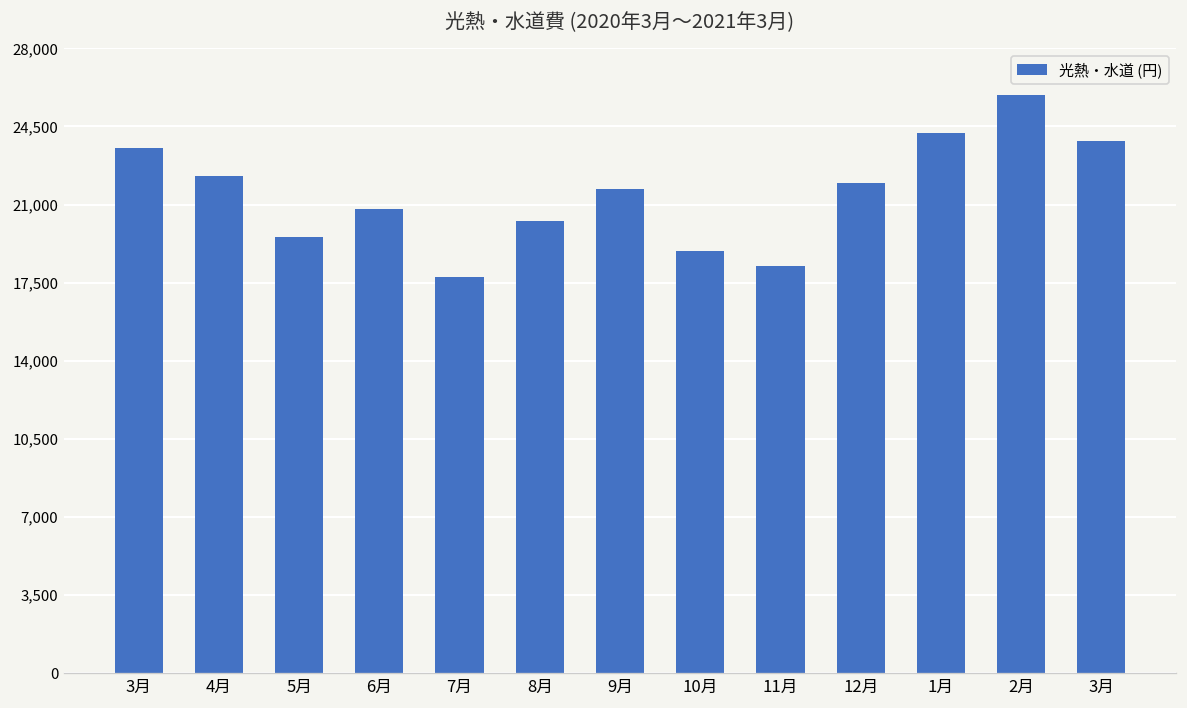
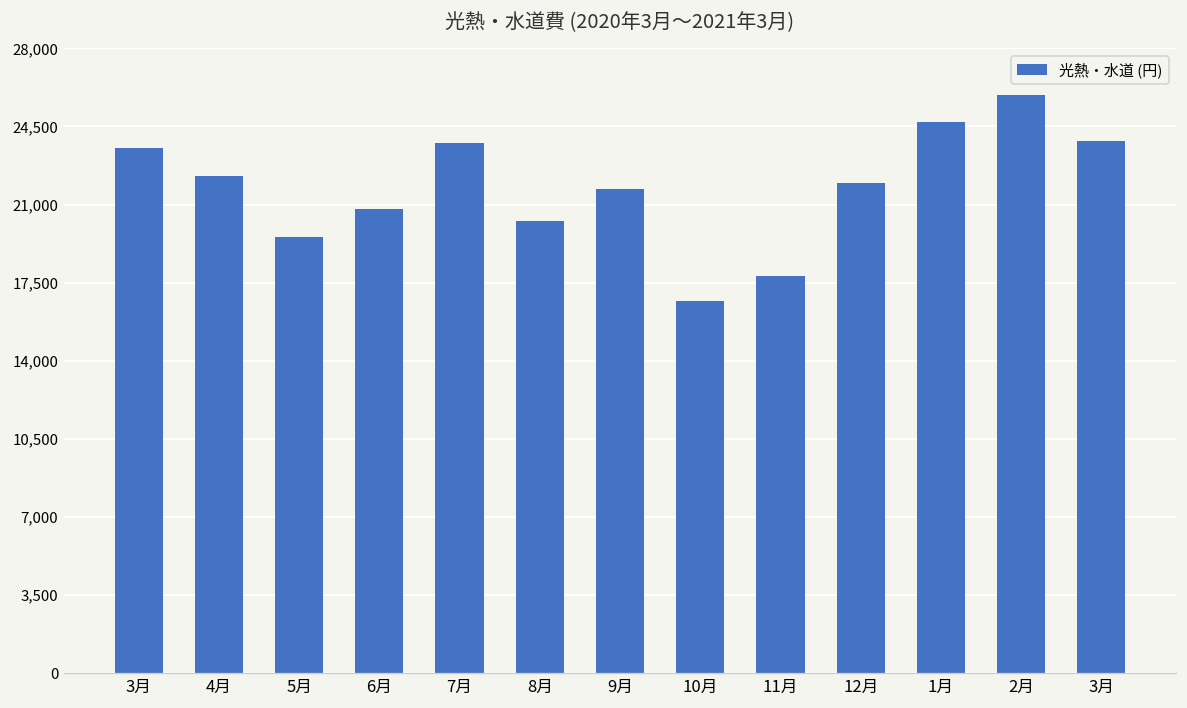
  {
    "4月": "22,300",
    "5月": "19,500",
    "6月": "20,800",
-   "7月": "17,800",
+   "7月": "23,800",
    "8月": "20,300",
    "9月": "21,700",
-   "10月": "18,900",
-   "11月": "18,200",
+   "10月": "16,700",
+   "11月": "17,800",
    "12月": "22,000",
-   "1月": "24,200",
+   "1月": "24,700",
    "2月": "25,900"
  }
